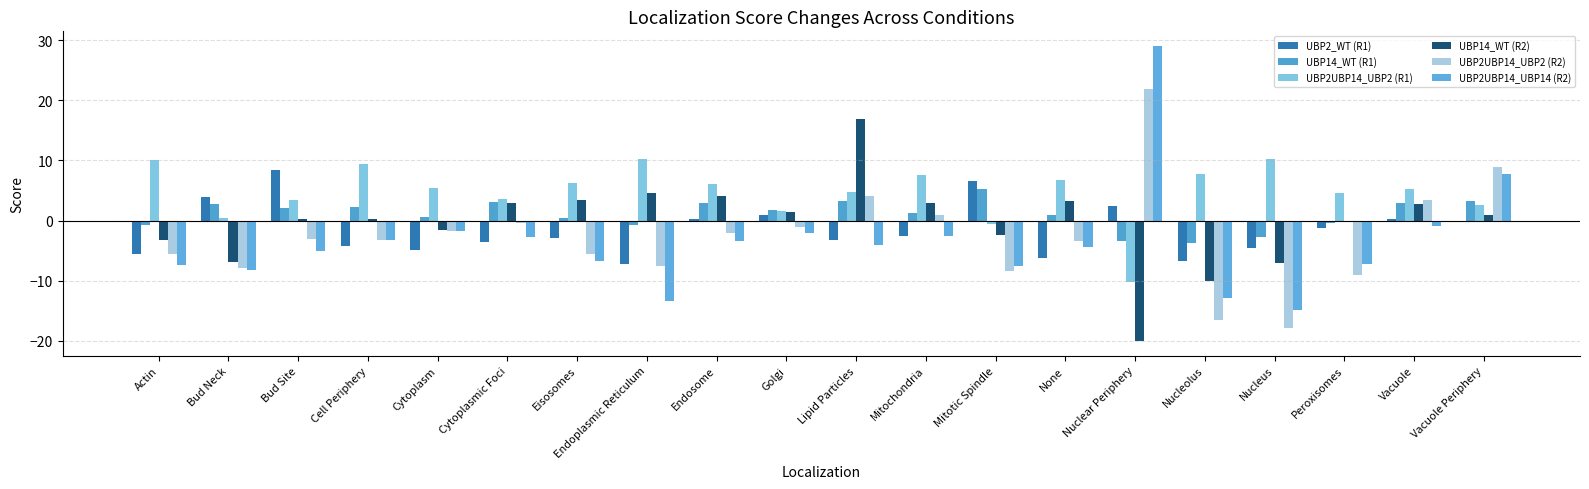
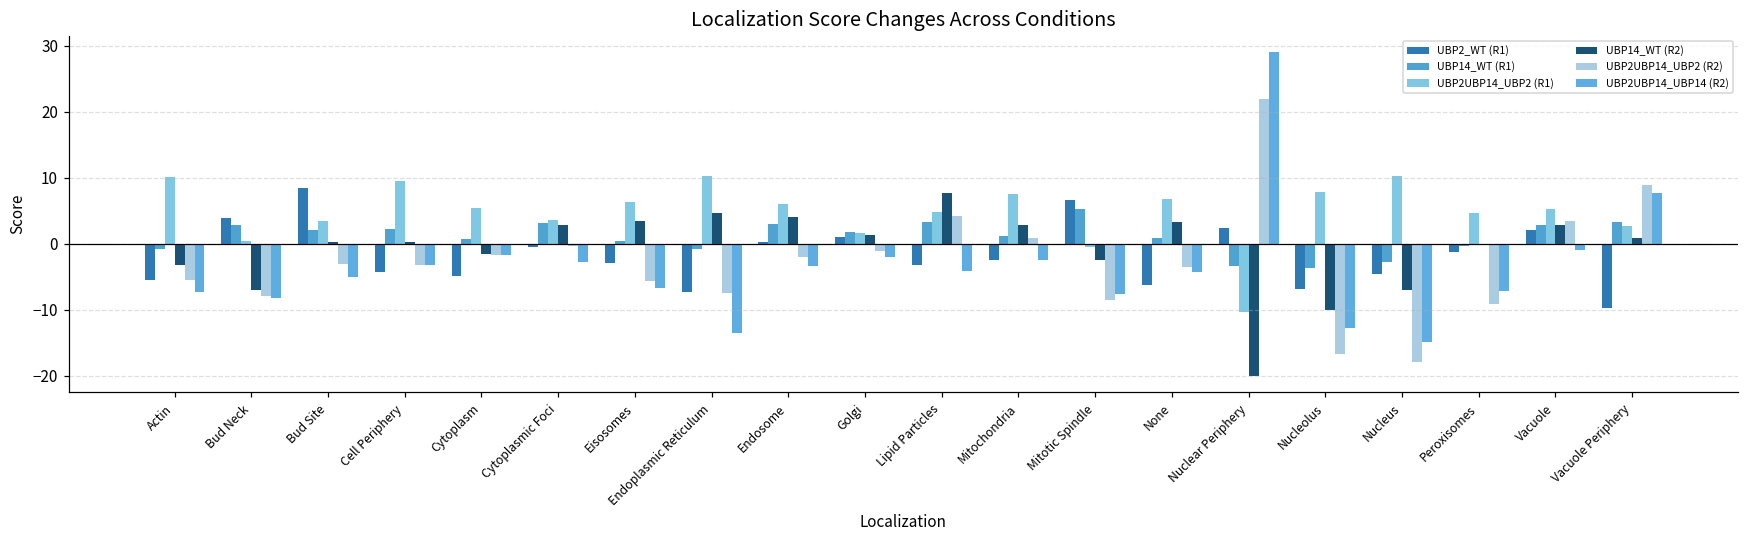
  {
    "UBP2_WT (R1)": {
      "Actin": -6,
      "Bud Neck": 4,
      "Bud Site": 8,
      "Cell Periphery": -4,
      "Cytoplasm": -5,
-     "Cytoplasmic Foci": -4,
+     "Cytoplasmic Foci": -1,
      "Eisosomes": -3,
      "Endoplasmic Reticulum": -7,
      "Golgi": 1,
      "Lipid Particles": -3,
      "Mitochondria": -3,
      "Mitotic Spindle": 7,
      "None": -6,
      "Nuclear Periphery": 2,
      "Nucleolus": -7,
      "Nucleus": -5,
      "Peroxisomes": -1,
-     "Vacuole": 0,
-     "Vacuole Periphery": 0
+     "Vacuole": 2,
+     "Vacuole Periphery": -10
    },
    "UBP14_WT (R2)": {
      "Actin": -3,
      "Bud Neck": -7,
      "Cytoplasm": -2,
      "Cytoplasmic Foci": 3,
      "Eisosomes": 3,
      "Endoplasmic Reticulum": 5,
      "Endosome": 4,
      "Golgi": 1,
-     "Lipid Particles": 17,
+     "Lipid Particles": 8,
      "Mitochondria": 3,
      "Mitotic Spindle": -2,
      "None": 3,
      "Nuclear Periphery": -20,
      "Nucleolus": -10,
      "Nucleus": -7,
      "Vacuole": 3,
      "Vacuole Periphery": 1
    }
  }
